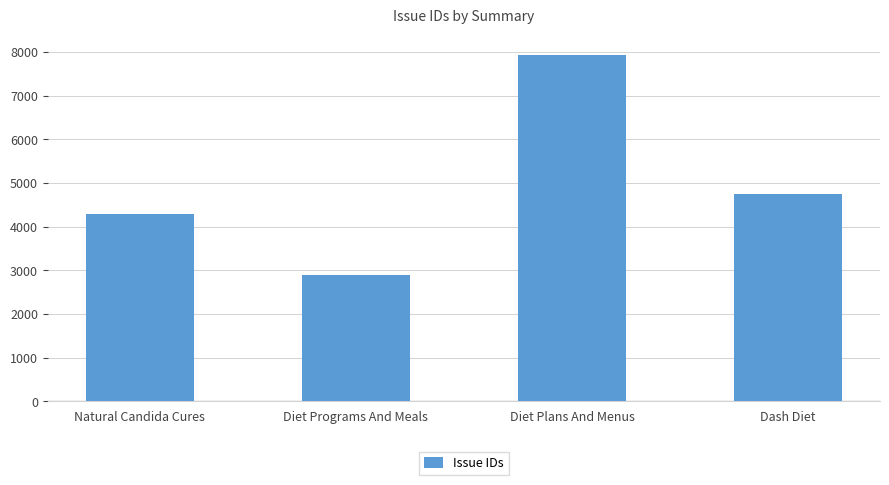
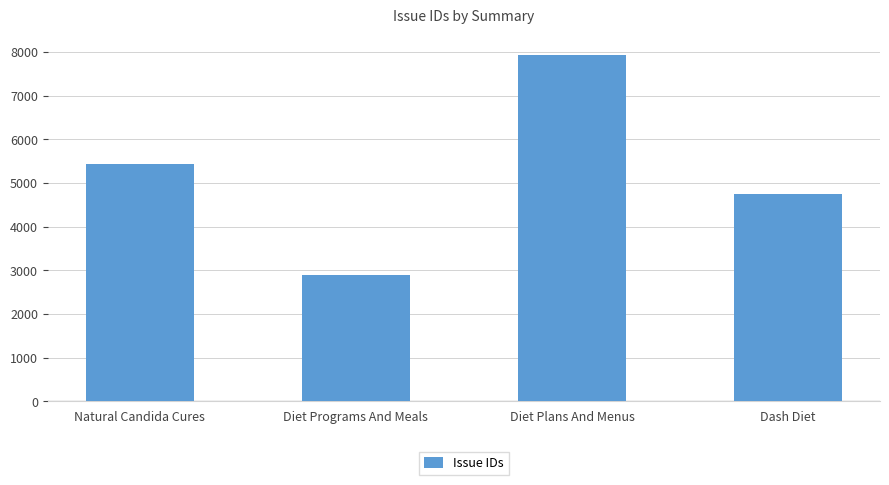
  {
-   "Natural Candida Cures": 4300,
+   "Natural Candida Cures": 5400,
    "Diet Programs And Meals": 2900,
    "Diet Plans And Menus": 7900,
    "Dash Diet": 4700
  }
